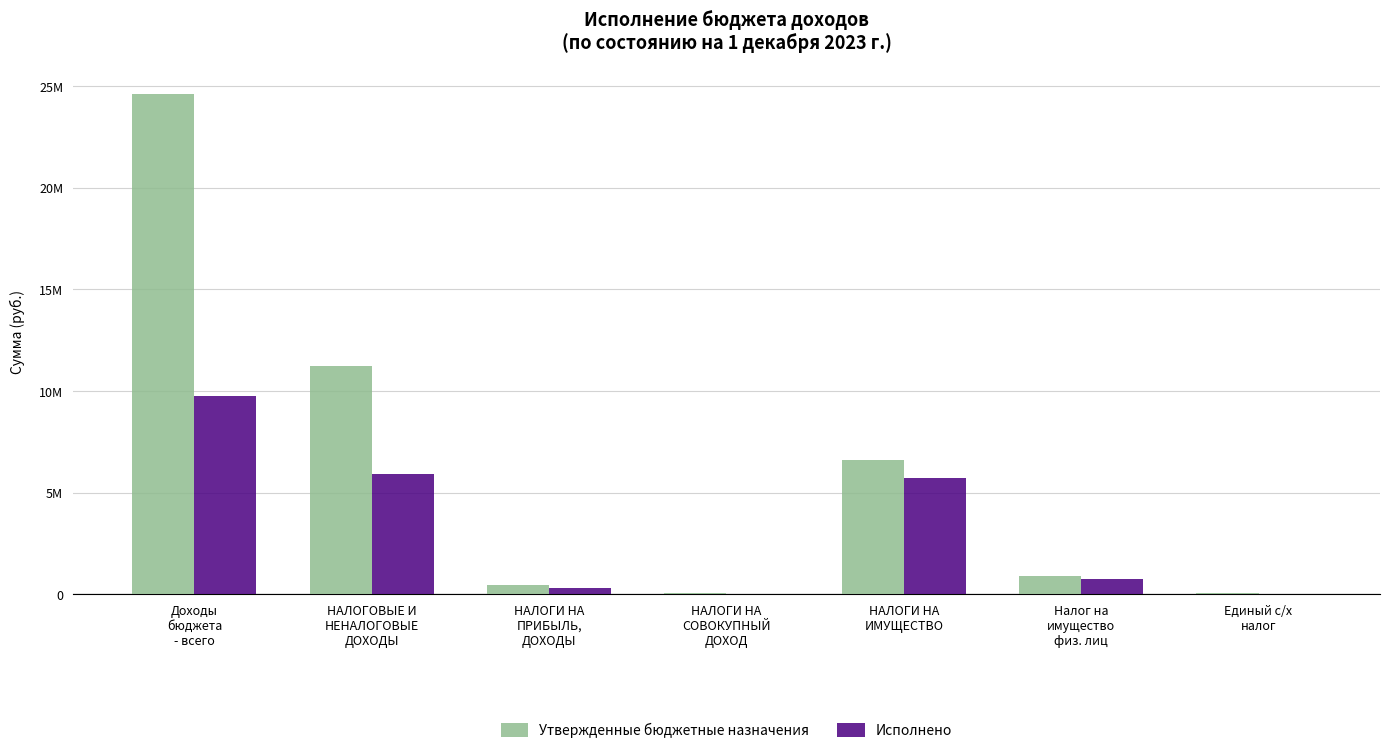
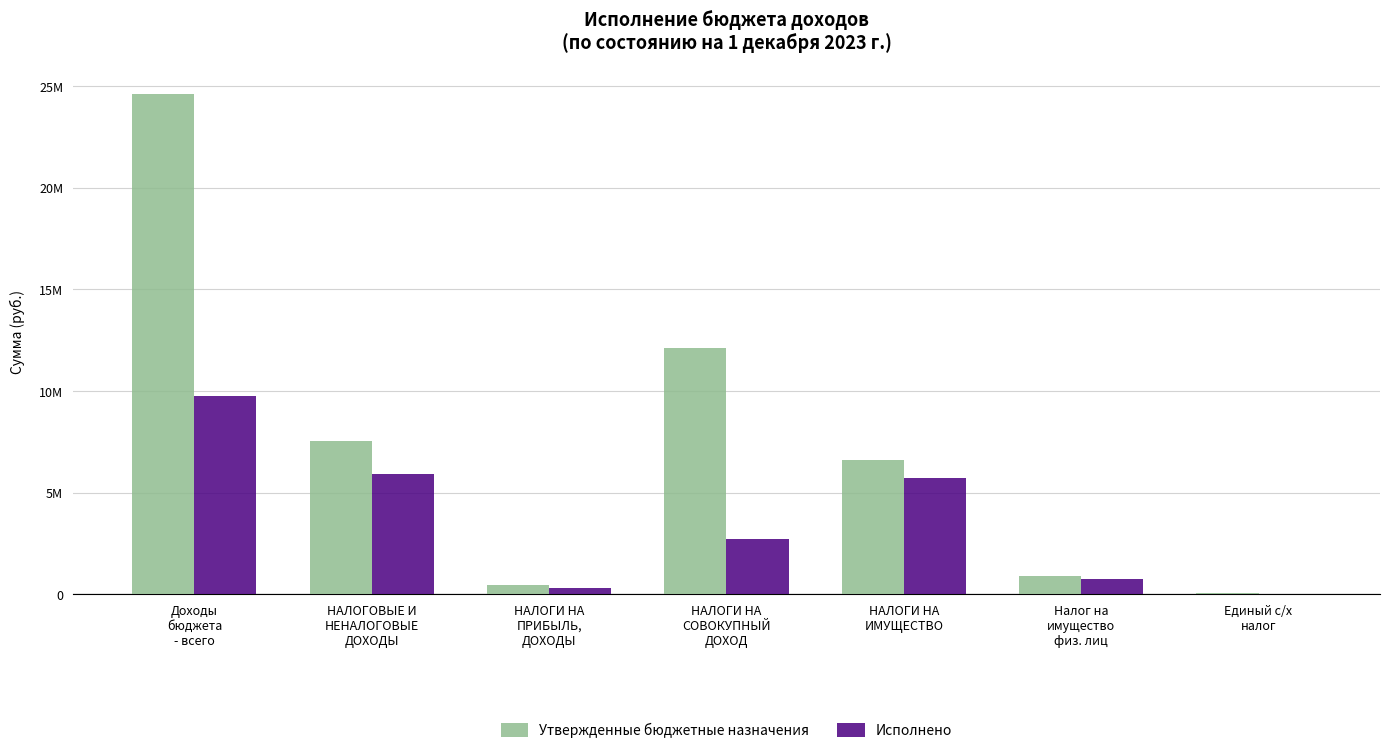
  {
    "Утвержденные бюджетные назначения": {
      "Доходы бюджета - всего": 24600000,
-     "НАЛОГОВЫЕ И НЕНАЛОГОВЫЕ ДОХОДЫ": 11200000,
+     "НАЛОГОВЫЕ И НЕНАЛОГОВЫЕ ДОХОДЫ": 7500000,
      "НАЛОГИ НА ПРИБЫЛЬ, ДОХОДЫ": 400000,
-     "НАЛОГИ НА СОВОКУПНЫЙ ДОХОД": 100000,
+     "НАЛОГИ НА СОВОКУПНЫЙ ДОХОД": 12100000,
      "НАЛОГИ НА ИМУЩЕСТВО": 6600000,
      "Налог на имущество физ. лиц": 900000
    },
    "Исполнено": {
      "Доходы бюджета - всего": 9700000,
      "НАЛОГОВЫЕ И НЕНАЛОГОВЫЕ ДОХОДЫ": 5900000,
      "НАЛОГИ НА ПРИБЫЛЬ, ДОХОДЫ": 300000,
-     "НАЛОГИ НА СОВОКУПНЫЙ ДОХОД": 0,
+     "НАЛОГИ НА СОВОКУПНЫЙ ДОХОД": 2700000,
      "НАЛОГИ НА ИМУЩЕСТВО": 5700000,
      "Налог на имущество физ. лиц": 800000
    }
  }
